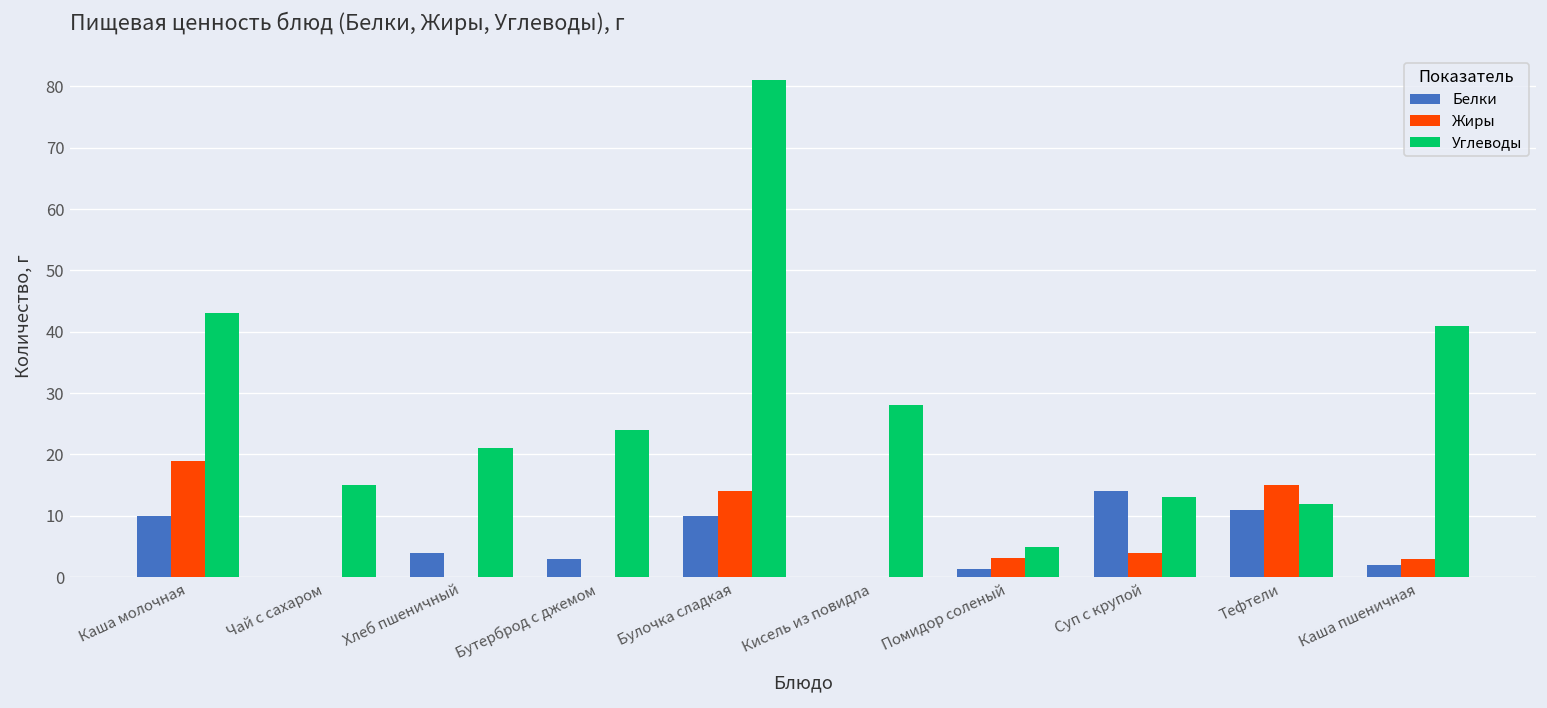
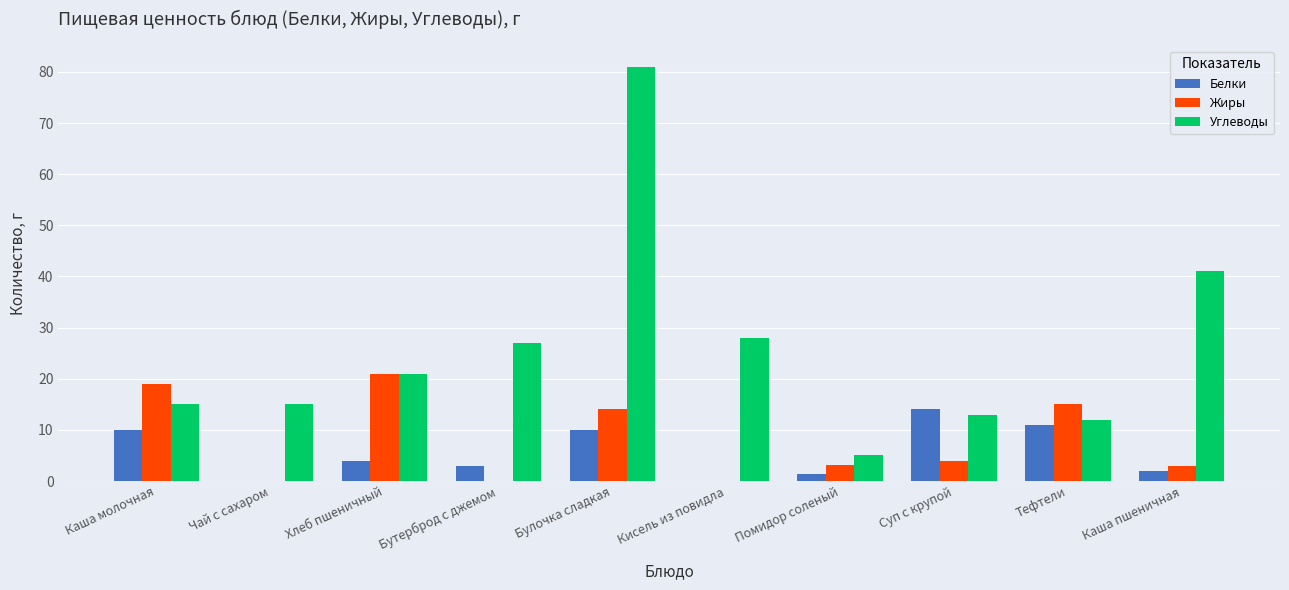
  {
    "Белки": {
      "Каша молочная": 10,
      "Чай с сахаром": 0,
      "Хлеб пшеничный": 4,
      "Бутерброд с джемом": 3,
      "Булочка сладкая": 10,
      "Кисель из повидла": 0,
      "Помидор соленый": 1,
      "Суп с крупой": 14,
      "Тефтели": 11,
      "Каша пшеничная": 2
    },
    "Жиры": {
      "Каша молочная": 19,
      "Чай с сахаром": 0,
-     "Хлеб пшеничный": 0,
+     "Хлеб пшеничный": 21,
      "Бутерброд с джемом": 0,
      "Булочка сладкая": 14,
      "Кисель из повидла": 0,
      "Помидор соленый": 3,
      "Суп с крупой": 4,
      "Тефтели": 15,
      "Каша пшеничная": 3
    },
    "Углеводы": {
-     "Каша молочная": 43,
+     "Каша молочная": 15,
      "Чай с сахаром": 15,
      "Хлеб пшеничный": 21,
-     "Бутерброд с джемом": 24,
+     "Бутерброд с джемом": 27,
      "Булочка сладкая": 81,
      "Кисель из повидла": 28,
      "Помидор соленый": 5,
      "Суп с крупой": 13,
      "Тефтели": 12,
      "Каша пшеничная": 41
    }
  }
